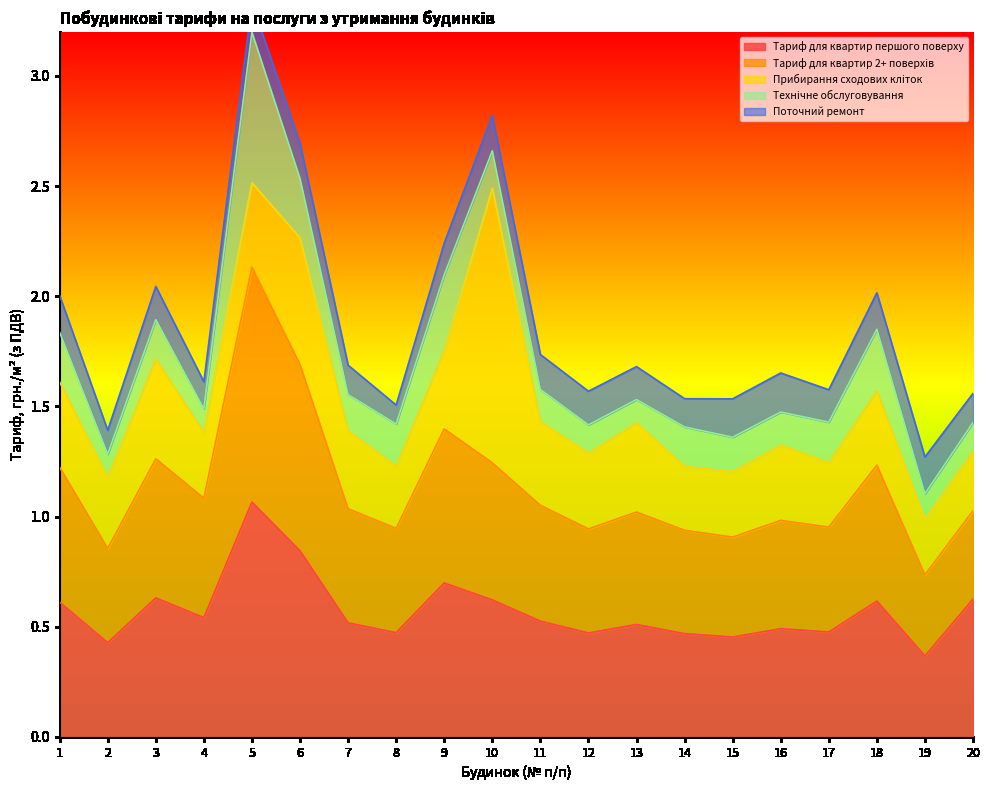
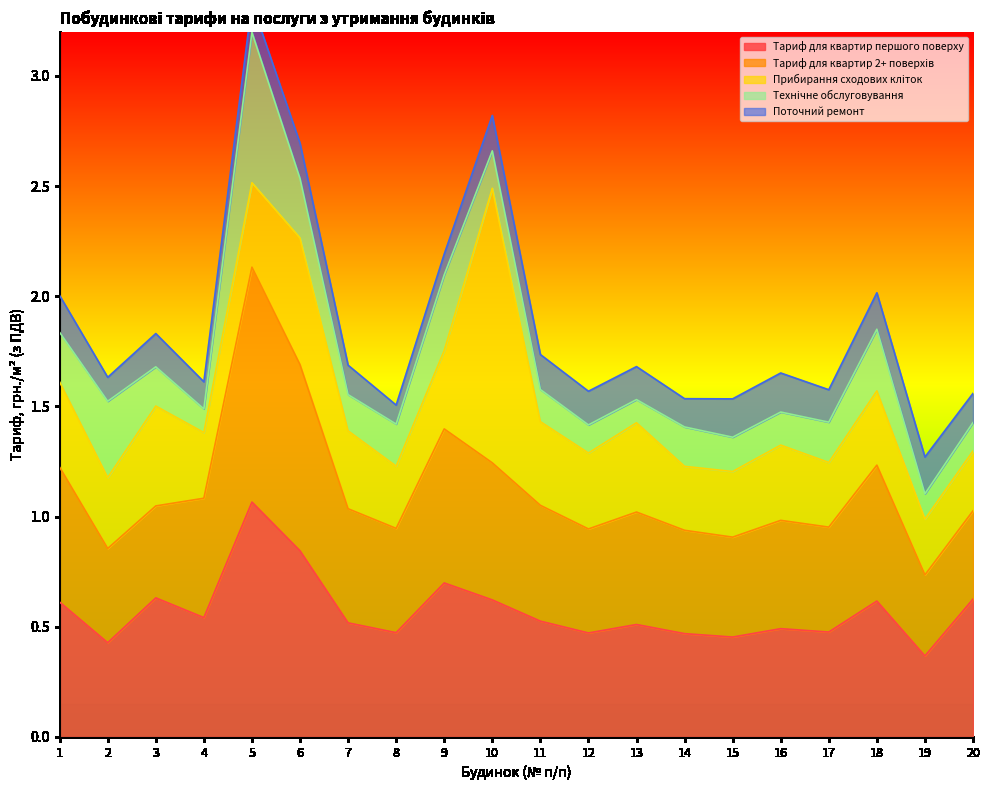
  {
    "Тариф для квартир першого поверху": {
      "1": 0.61,
      "2": 0.43,
      "3": 0.63,
      "4": 0.54,
      "5": 1.07,
      "6": 0.84,
      "7": 0.52,
      "8": 0.47,
      "9": 0.70,
      "10": 0.62,
      "11": 0.53,
      "12": 0.47,
      "13": 0.51,
      "14": 0.47,
      "15": 0.45,
      "16": 0.49,
      "17": 0.48,
      "18": 0.62,
      "19": 0.37,
      "20": 0.63
    },
    "Тариф для квартир 2+ поверхів": {
      "1": 0.61,
      "2": 0.43,
-     "3": 0.63,
+     "3": 0.42,
      "4": 0.54,
      "5": 1.07,
      "6": 0.84,
      "7": 0.52,
      "8": 0.47,
      "9": 0.70,
      "10": 0.62,
      "11": 0.53,
      "12": 0.47,
      "13": 0.51,
      "14": 0.47,
      "15": 0.45,
      "16": 0.49,
      "17": 0.48,
      "18": 0.62,
      "19": 0.37,
      "20": 0.40
    },
    "Прибирання сходових кліток": {
      "1": 0.39,
      "2": 0.32,
      "3": 0.45,
      "4": 0.30,
      "5": 0.38,
      "6": 0.58,
      "7": 0.35,
      "8": 0.28,
      "9": 0.36,
      "10": 1.25,
      "11": 0.38,
      "12": 0.34,
      "13": 0.41,
      "14": 0.29,
      "15": 0.30,
      "16": 0.34,
      "17": 0.29,
      "18": 0.34,
      "19": 0.25,
      "20": 0.27
    },
    "Технічне обслуговування": {
      "1": 0.23,
-     "2": 0.11,
+     "2": 0.35,
      "3": 0.18,
      "4": 0.11,
      "5": 0.68,
      "6": 0.27,
      "7": 0.16,
      "8": 0.19,
      "9": 0.34,
      "10": 0.17,
      "11": 0.15,
      "12": 0.13,
      "13": 0.11,
      "14": 0.18,
      "15": 0.16,
      "16": 0.15,
      "17": 0.18,
      "18": 0.28,
      "19": 0.11,
      "20": 0.13
    },
    "Поточний ремонт": {
      "1": 0.17,
      "2": 0.11,
      "3": 0.15,
      "4": 0.12,
      "6": 0.16,
      "7": 0.13,
      "8": 0.09,
-     "9": 0.14,
+     "9": 0.09,
      "10": 0.16,
      "11": 0.16,
      "12": 0.15,
      "13": 0.15,
      "14": 0.13,
      "15": 0.17,
      "16": 0.18,
      "17": 0.15,
      "18": 0.17,
      "19": 0.17,
      "20": 0.13
    }
  }
